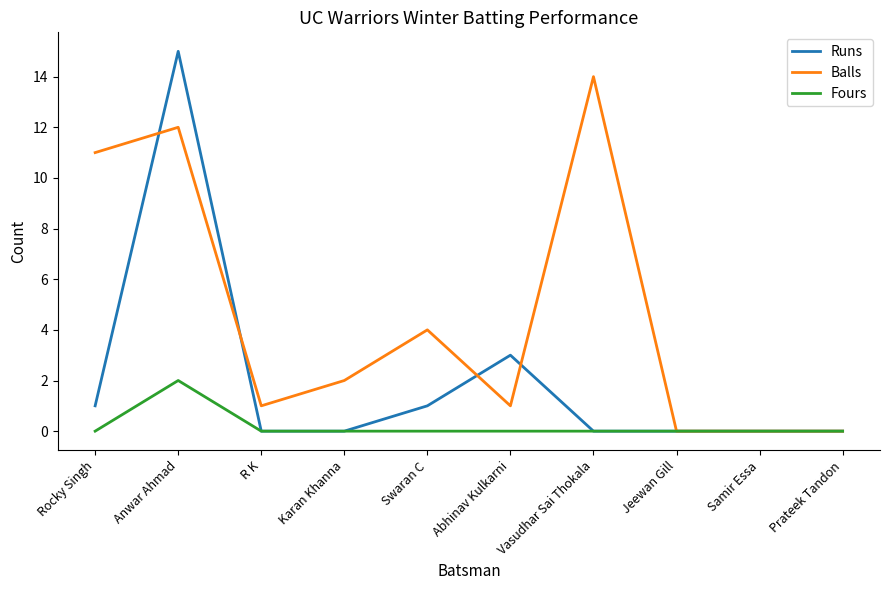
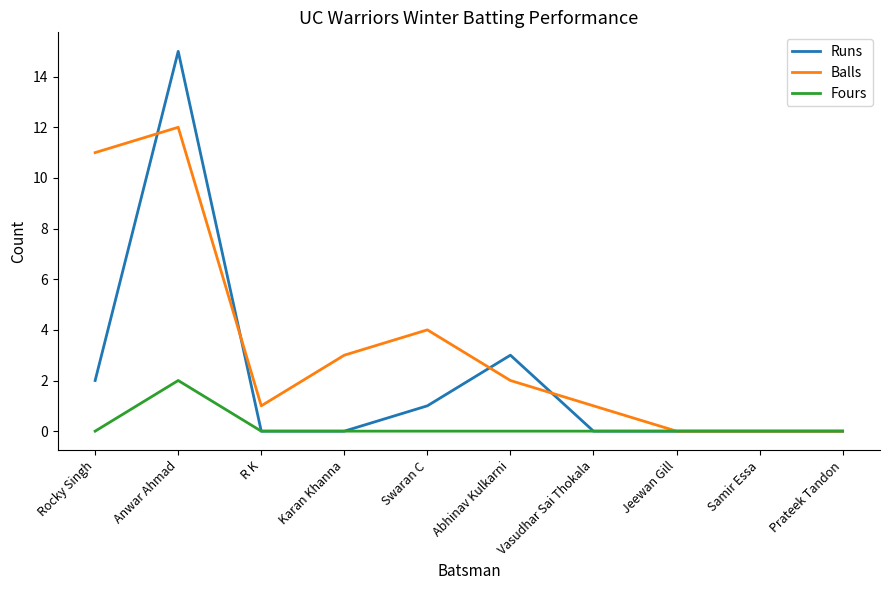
  {
    "Runs": {
-     "Rocky Singh": 1,
+     "Rocky Singh": 2,
      "Anwar Ahmad": 15,
      "Swaran C": 1,
      "Abhinav Kulkarni": 3
    },
    "Balls": {
      "Rocky Singh": 11,
      "Anwar Ahmad": 12,
      "R K": 1,
-     "Karan Khanna": 2,
+     "Karan Khanna": 3,
      "Swaran C": 4,
-     "Abhinav Kulkarni": 1,
-     "Vasudhar Sai Thokala": 14
+     "Abhinav Kulkarni": 2,
+     "Vasudhar Sai Thokala": 1
    },
    "Fours": {
      "Rocky Singh": 0,
      "Anwar Ahmad": 2,
      "Swaran C": 0,
      "Abhinav Kulkarni": 0
    }
  }
